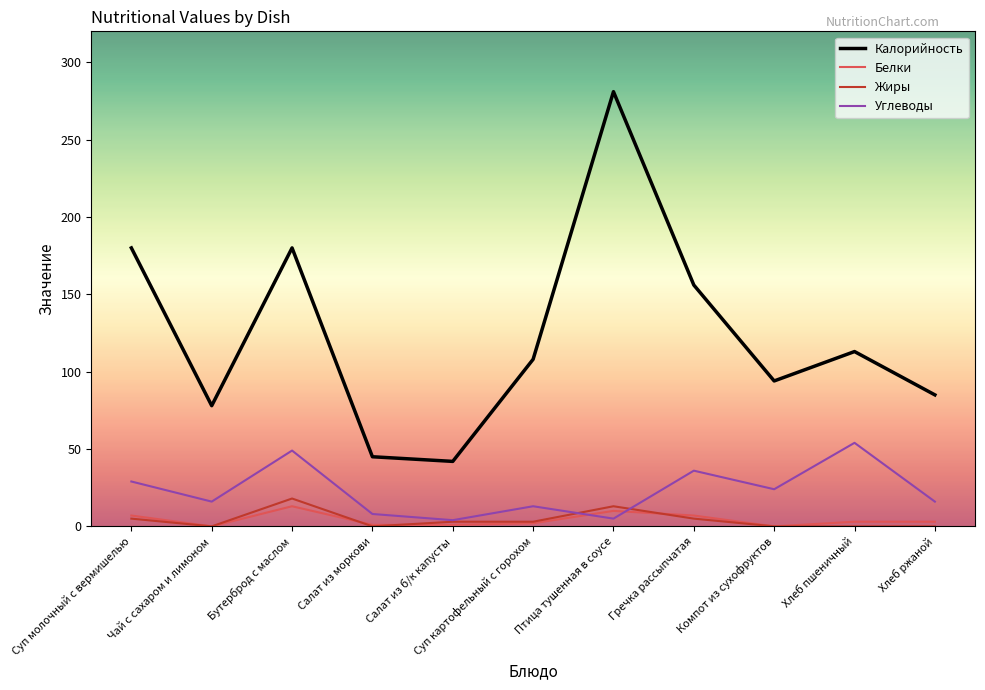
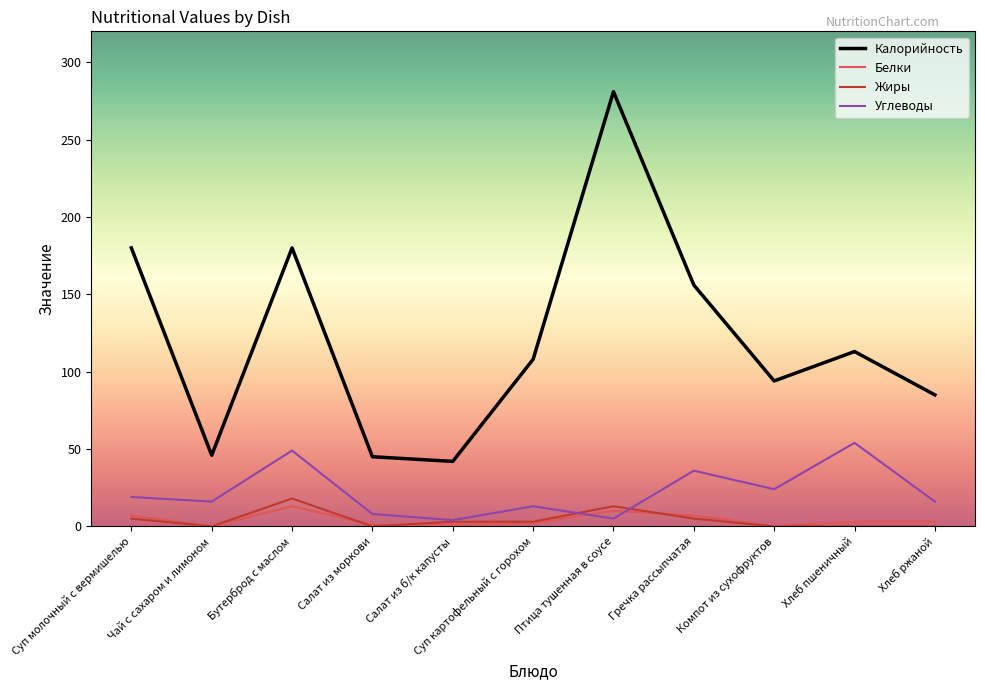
  {
    "Калорийность": {
      "Суп молочный с вермишелью": 180,
-     "Чай с сахаром и лимоном": 78,
+     "Чай с сахаром и лимоном": 46,
      "Бутерброд с маслом": 180,
      "Салат из моркови": 45,
      "Салат из б/к капусты": 42,
      "Суп картофельный с горохом": 108,
      "Птица тушенная в соусе": 281,
      "Гречка рассыпчатая": 156,
      "Компот из сухофруктов": 94,
      "Хлеб пшеничный": 113,
      "Хлеб ржаной": 85
    },
    "Углеводы": {
-     "Суп молочный с вермишелью": 29,
+     "Суп молочный с вермишелью": 19,
      "Чай с сахаром и лимоном": 16,
      "Бутерброд с маслом": 49,
      "Салат из моркови": 8,
      "Суп картофельный с горохом": 13,
      "Птица тушенная в соусе": 5,
      "Гречка рассыпчатая": 36,
      "Компот из сухофруктов": 24,
      "Хлеб пшеничный": 54,
      "Хлеб ржаной": 16
    }
  }
